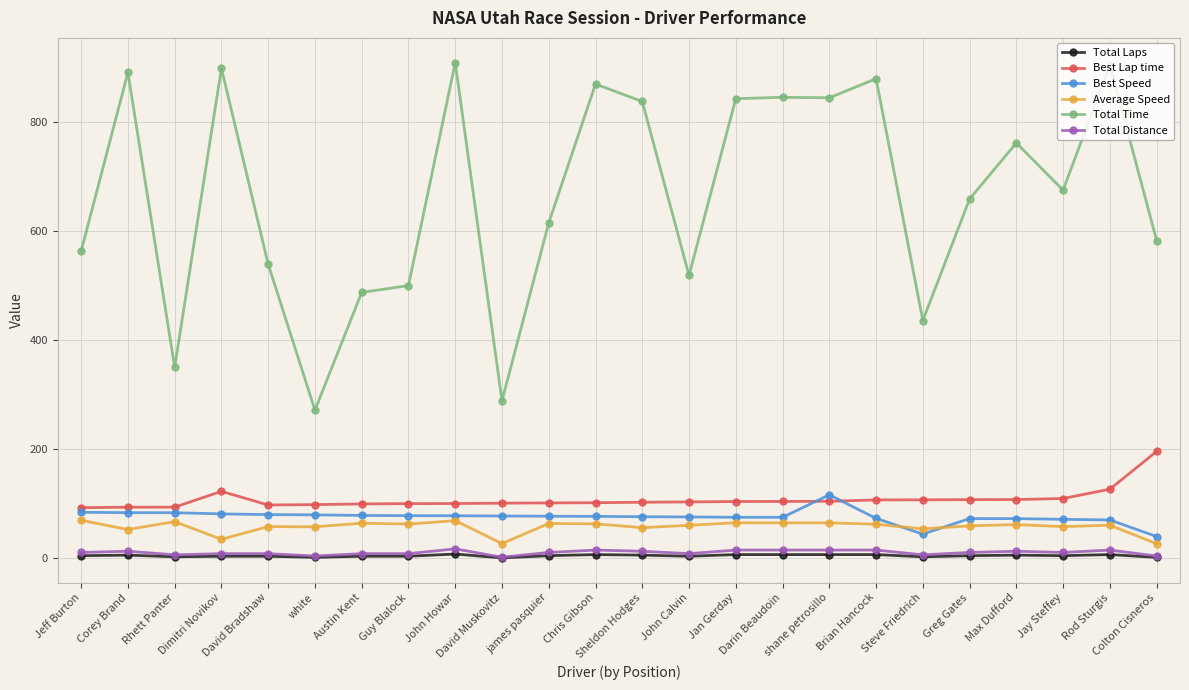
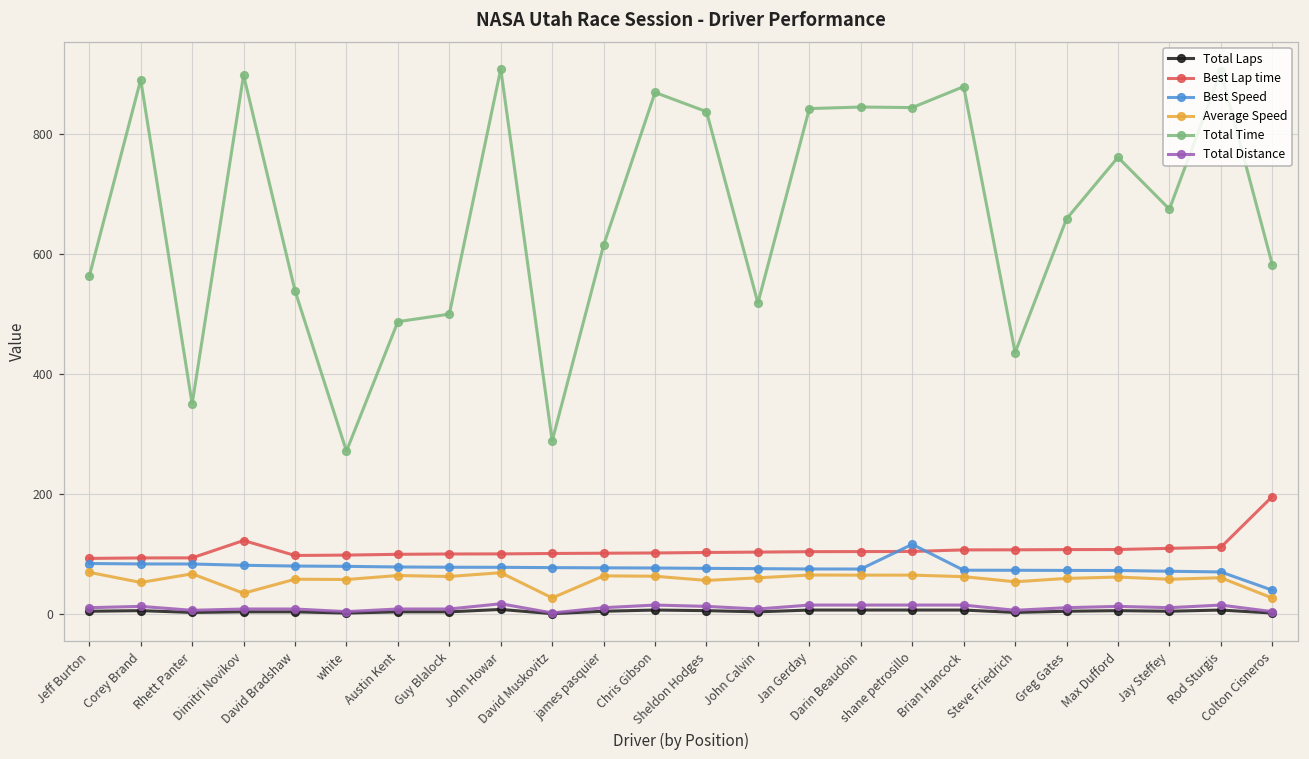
  {
    "Total Laps": {
      "Jeff Burton": 10,
      "Corey Brand": 10,
      "Dimitri Novikov": 0,
      "David Bradshaw": 0,
      "Austin Kent": 0,
      "Guy Blalock": 0,
      "John Howar": 10,
      "james pasquier": 10,
      "Chris Gibson": 10,
      "Sheldon Hodges": 10,
      "John Calvin": 0,
      "Jan Gerday": 10,
      "Darin Beaudoin": 10,
      "shane petrosillo": 10,
      "Brian Hancock": 10,
      "Greg Gates": 10,
      "Max Dufford": 10,
      "Jay Steffey": 10,
      "Rod Sturgis": 10
    },
    "Best Lap time": {
      "Jeff Burton": 90,
      "Corey Brand": 90,
      "Rhett Panter": 90,
      "Dimitri Novikov": 120,
      "David Bradshaw": 100,
      "white": 100,
      "Austin Kent": 100,
      "Guy Blalock": 100,
      "John Howar": 100,
      "David Muskovitz": 100,
      "james pasquier": 100,
      "Chris Gibson": 100,
      "Sheldon Hodges": 100,
      "John Calvin": 100,
      "Jan Gerday": 100,
      "Darin Beaudoin": 100,
      "shane petrosillo": 100,
      "Brian Hancock": 110,
      "Steve Friedrich": 110,
      "Greg Gates": 110,
      "Max Dufford": 110,
      "Jay Steffey": 110,
-     "Rod Sturgis": 130,
+     "Rod Sturgis": 110,
      "Colton Cisneros": 200
    },
    "Best Speed": {
      "Jeff Burton": 80,
      "Corey Brand": 80,
      "Rhett Panter": 80,
      "Dimitri Novikov": 80,
      "David Bradshaw": 80,
      "white": 80,
      "Austin Kent": 80,
      "Guy Blalock": 80,
      "John Howar": 80,
      "David Muskovitz": 80,
      "james pasquier": 80,
      "Chris Gibson": 80,
      "Sheldon Hodges": 80,
      "John Calvin": 80,
      "Jan Gerday": 80,
      "Darin Beaudoin": 80,
      "shane petrosillo": 120,
      "Brian Hancock": 70,
-     "Steve Friedrich": 40,
+     "Steve Friedrich": 70,
      "Greg Gates": 70,
      "Max Dufford": 70,
      "Jay Steffey": 70,
      "Rod Sturgis": 70,
      "Colton Cisneros": 40
    },
    "Average Speed": {
      "Jeff Burton": 70,
      "Corey Brand": 50,
      "Rhett Panter": 70,
      "Dimitri Novikov": 40,
      "David Bradshaw": 60,
      "white": 60,
      "Austin Kent": 60,
      "Guy Blalock": 60,
      "John Howar": 70,
      "David Muskovitz": 30,
      "james pasquier": 60,
      "Chris Gibson": 60,
      "Sheldon Hodges": 60,
      "John Calvin": 60,
      "Jan Gerday": 70,
      "Darin Beaudoin": 70,
      "shane petrosillo": 70,
      "Brian Hancock": 60,
      "Steve Friedrich": 50,
      "Greg Gates": 60,
      "Max Dufford": 60,
      "Jay Steffey": 60,
      "Rod Sturgis": 60,
      "Colton Cisneros": 30
    },
    "Total Time": {
      "Jeff Burton": 560,
      "Corey Brand": 890,
      "Rhett Panter": 350,
      "Dimitri Novikov": 900,
      "David Bradshaw": 540,
      "white": 270,
      "Austin Kent": 490,
      "Guy Blalock": 500,
      "John Howar": 910,
      "David Muskovitz": 290,
      "james pasquier": 610,
      "Chris Gibson": 870,
      "Sheldon Hodges": 840,
      "John Calvin": 520,
      "Jan Gerday": 840,
      "Darin Beaudoin": 840,
      "shane petrosillo": 840,
      "Brian Hancock": 880,
      "Steve Friedrich": 440,
      "Greg Gates": 660,
      "Max Dufford": 760,
      "Jay Steffey": 670,
      "Colton Cisneros": 580
    },
    "Total Distance": {
      "Jeff Burton": 10,
      "Corey Brand": 10,
      "Dimitri Novikov": 10,
      "David Bradshaw": 10,
      "Austin Kent": 10,
      "Guy Blalock": 10,
      "John Howar": 20,
      "james pasquier": 10,
      "Chris Gibson": 20,
      "Sheldon Hodges": 10,
      "John Calvin": 10,
      "Jan Gerday": 20,
      "Darin Beaudoin": 20,
      "shane petrosillo": 20,
      "Brian Hancock": 20,
      "Greg Gates": 10,
      "Max Dufford": 10,
      "Jay Steffey": 10,
      "Rod Sturgis": 20
    }
  }
